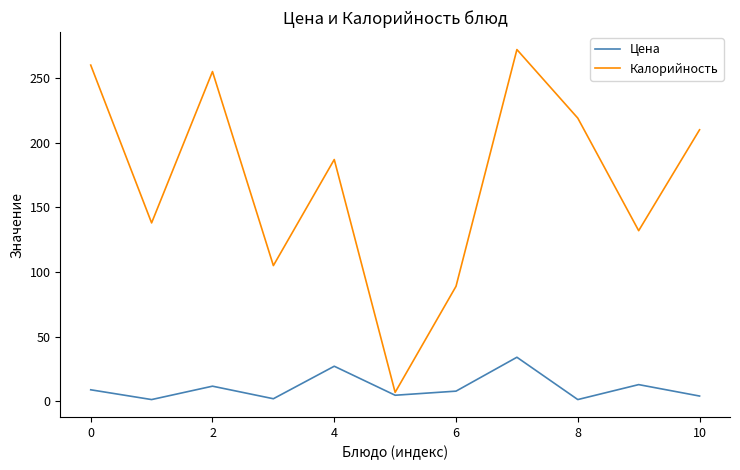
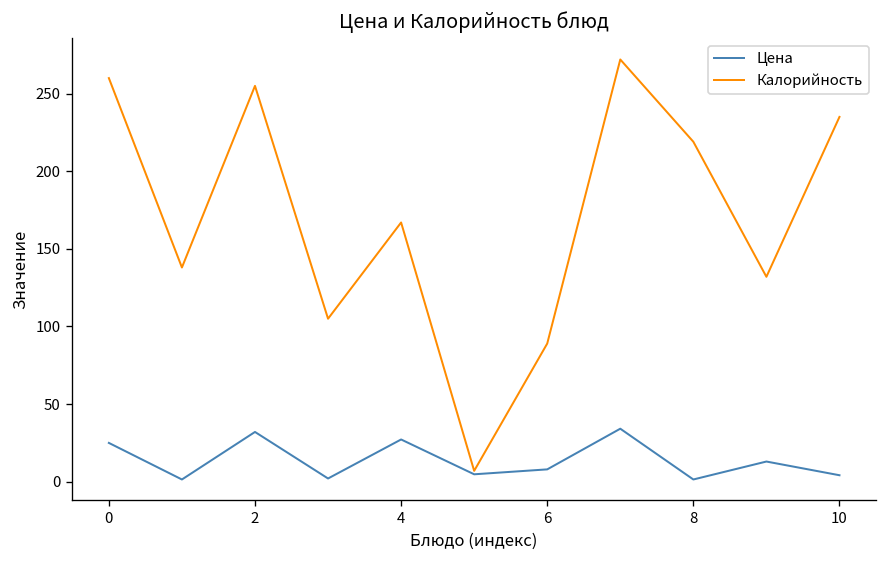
  {
    "Цена": {
-     "0": 9,
-     "2": 12,
+     "0": 25,
+     "2": 32,
      "4": 27,
      "6": 8,
      "8": 1,
      "10": 4
    },
    "Калорийность": {
      "0": 260,
      "2": 255,
-     "4": 187,
+     "4": 167,
      "6": 89,
      "8": 219,
-     "10": 210
+     "10": 235
    }
  }
